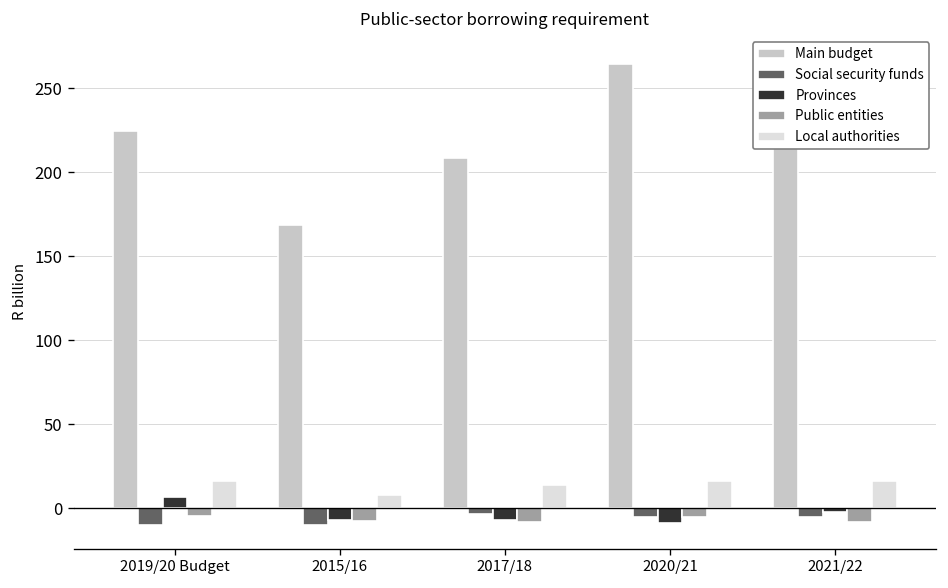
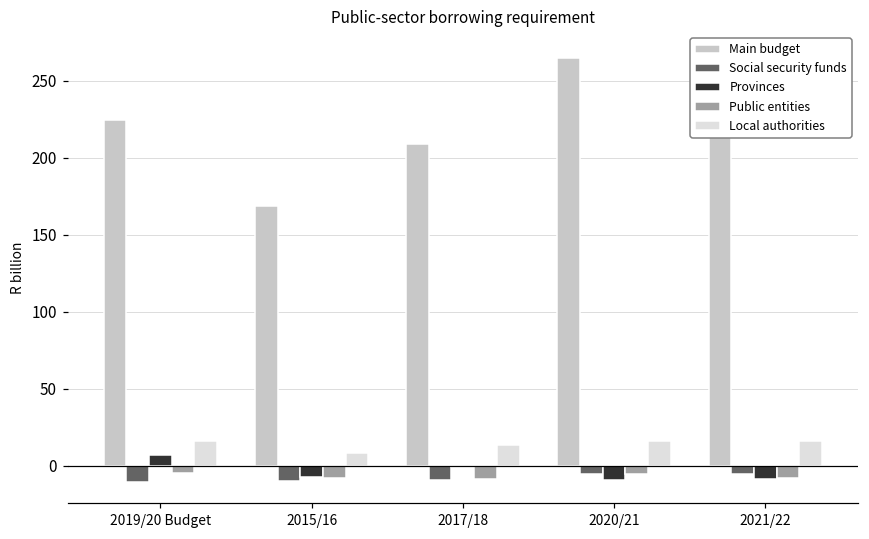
  {
    "Social security funds": {
      "2019/20 Budget": -10,
      "2015/16": -10,
-     "2017/18": -4,
+     "2017/18": -9,
      "2020/21": -5,
      "2021/22": -5
    },
    "Provinces": {
      "2019/20 Budget": 7,
      "2015/16": -7,
-     "2017/18": -7,
+     "2017/18": -1,
      "2020/21": -9,
-     "2021/22": -2
+     "2021/22": -9
    },
    "Public entities": {
      "2019/20 Budget": -5,
      "2015/16": -8,
      "2017/18": -8,
      "2020/21": -5,
      "2021/22": -8
    }
  }
